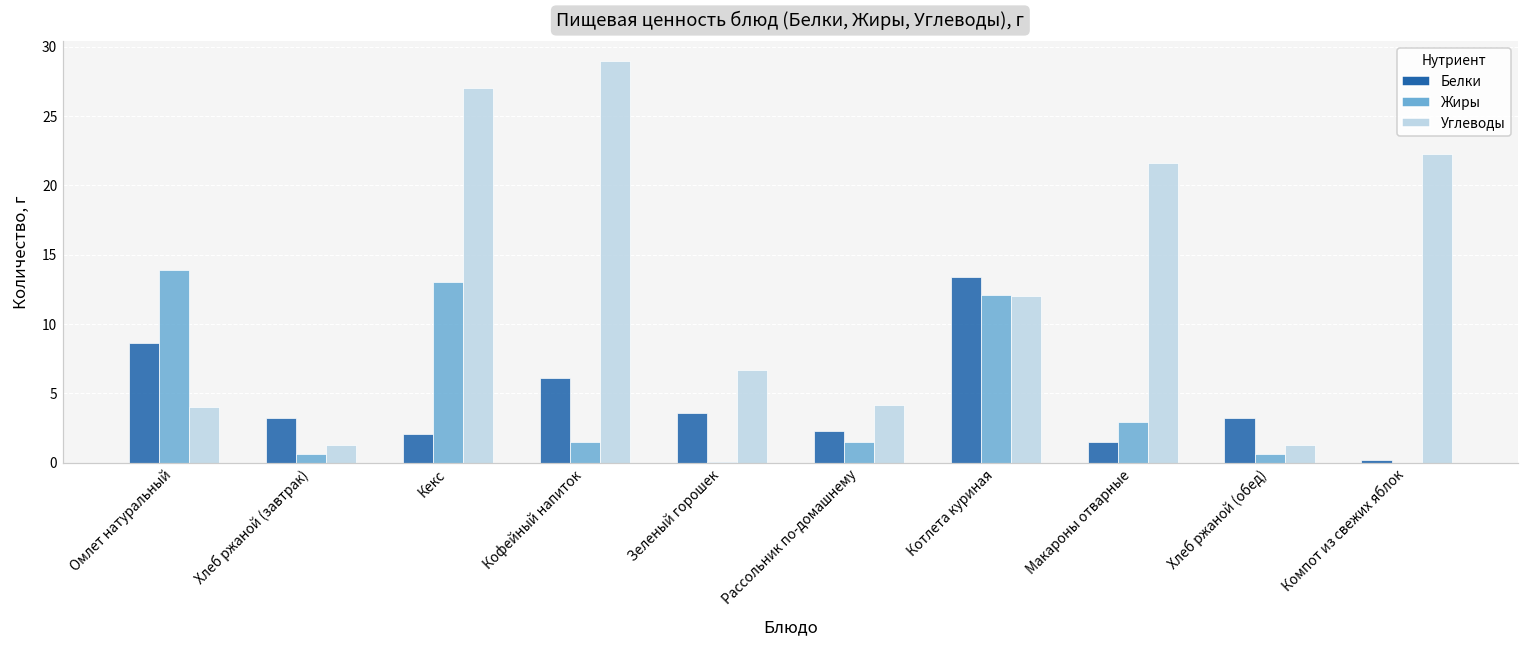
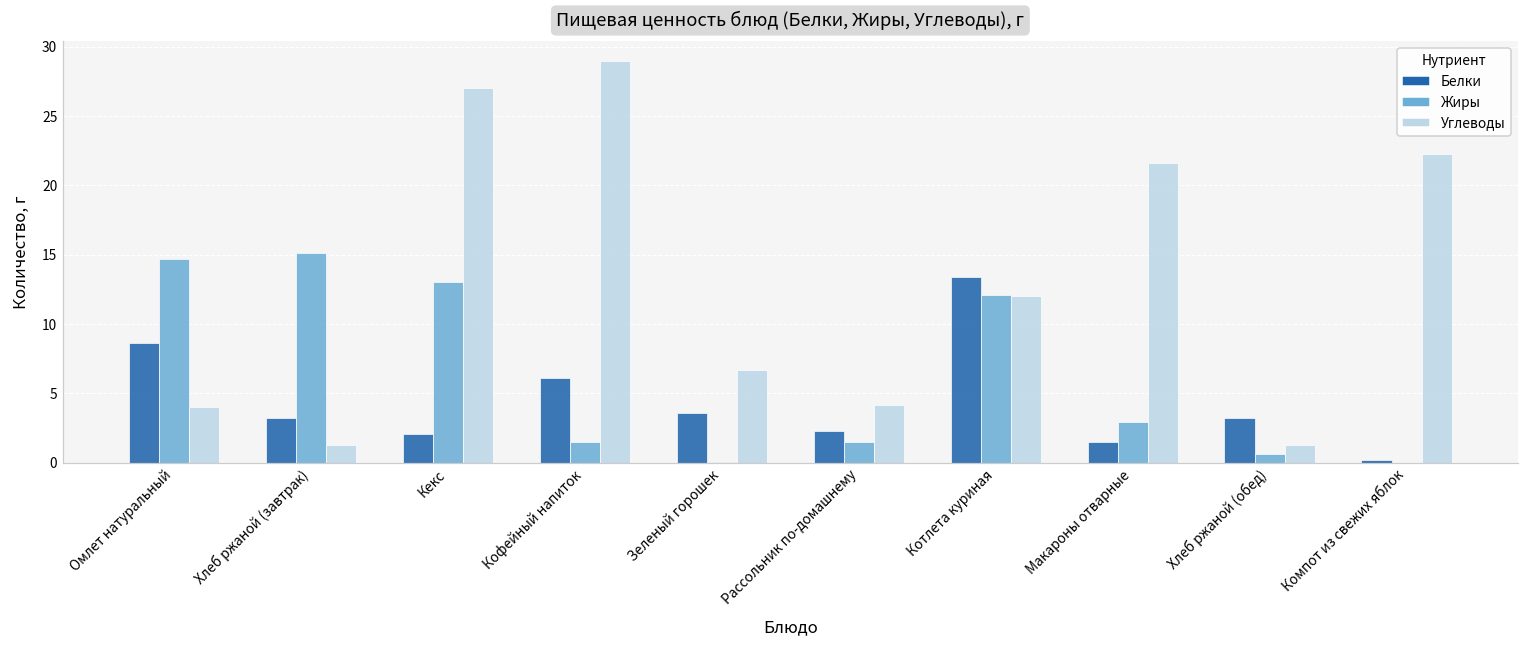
  {
    "Белки": {
      "Омлет натуральный": 8.6,
      "Хлеб ржаной (завтрак)": 3.3,
      "Кекс": 2.1,
      "Кофейный напиток": 6.1,
      "Зеленый горошек": 3.6,
      "Рассольник по-домашнему": 2.3,
      "Котлета куриная": 13.4,
      "Макароны отварные": 1.5,
      "Хлеб ржаной (обед)": 3.3,
      "Компот из свежих яблок": 0.2
    },
    "Жиры": {
-     "Омлет натуральный": 13.9,
-     "Хлеб ржаной (завтрак)": 0.6,
+     "Омлет натуральный": 14.7,
+     "Хлеб ржаной (завтрак)": 15.1,
      "Кекс": 13.0,
      "Кофейный напиток": 1.5,
      "Рассольник по-домашнему": 1.5,
      "Котлета куриная": 12.1,
      "Макароны отварные": 3.0,
      "Хлеб ржаной (обед)": 0.6,
      "Компот из свежих яблок": 0.0
    },
    "Углеводы": {
      "Омлет натуральный": 4.0,
      "Хлеб ржаной (завтрак)": 1.3,
      "Кекс": 27.0,
      "Кофейный напиток": 28.9,
      "Зеленый горошек": 6.7,
      "Рассольник по-домашнему": 4.2,
      "Котлета куриная": 12.0,
      "Макароны отварные": 21.6,
      "Хлеб ржаной (обед)": 1.3,
      "Компот из свежих яблок": 22.3
    }
  }
